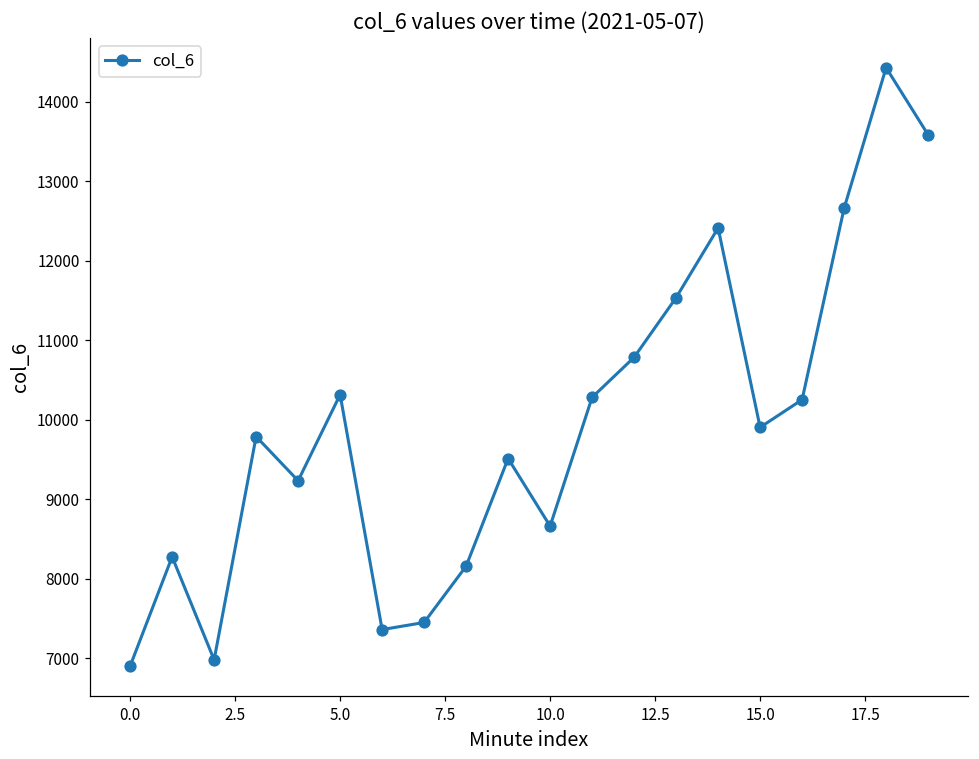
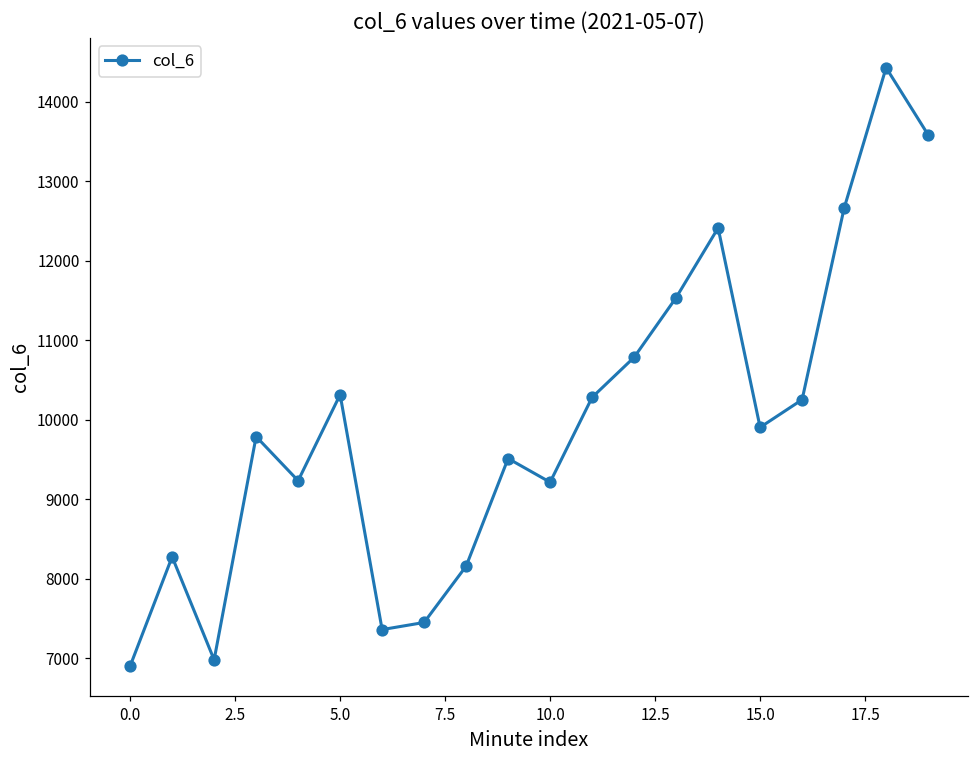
  {
    "0.0": 6900,
    "5.0": 10300,
-   "10.0": 8700,
+   "10.0": 9200,
    "15.0": 9900
  }
